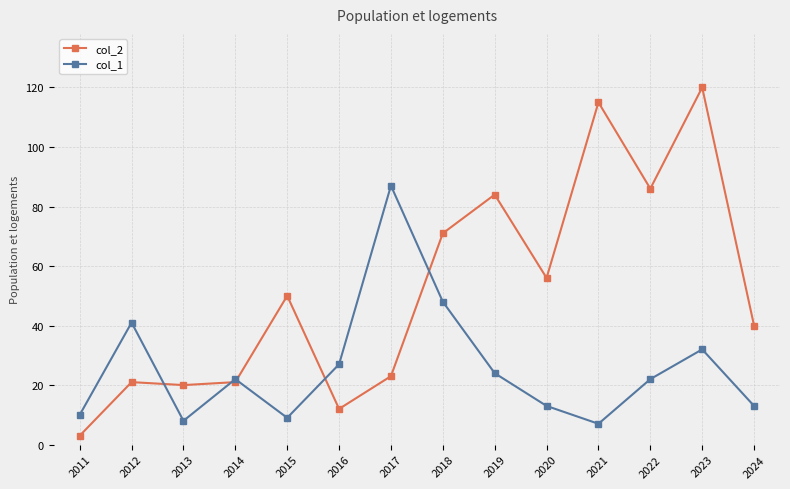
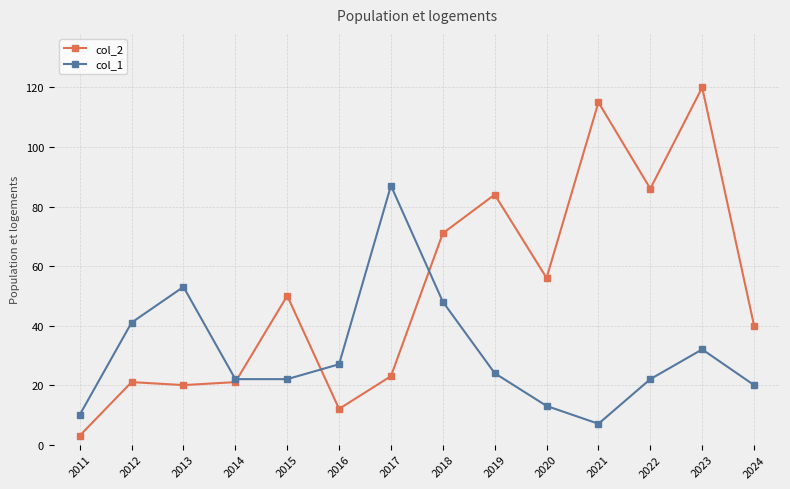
  {
    "col_2": {
      "2011": 3,
      "2012": 21,
      "2013": 20,
      "2014": 21,
      "2015": 50,
      "2016": 12,
      "2017": 23,
      "2018": 71,
      "2019": 84,
      "2020": 56,
      "2021": 115,
      "2022": 86,
      "2023": 120,
      "2024": 40
    },
    "col_1": {
      "2011": 10,
      "2012": 41,
-     "2013": 8,
+     "2013": 53,
      "2014": 22,
-     "2015": 9,
+     "2015": 22,
      "2016": 27,
      "2017": 87,
      "2018": 48,
      "2019": 24,
      "2020": 13,
      "2021": 7,
      "2022": 22,
      "2023": 32,
-     "2024": 13
+     "2024": 20
    }
  }
